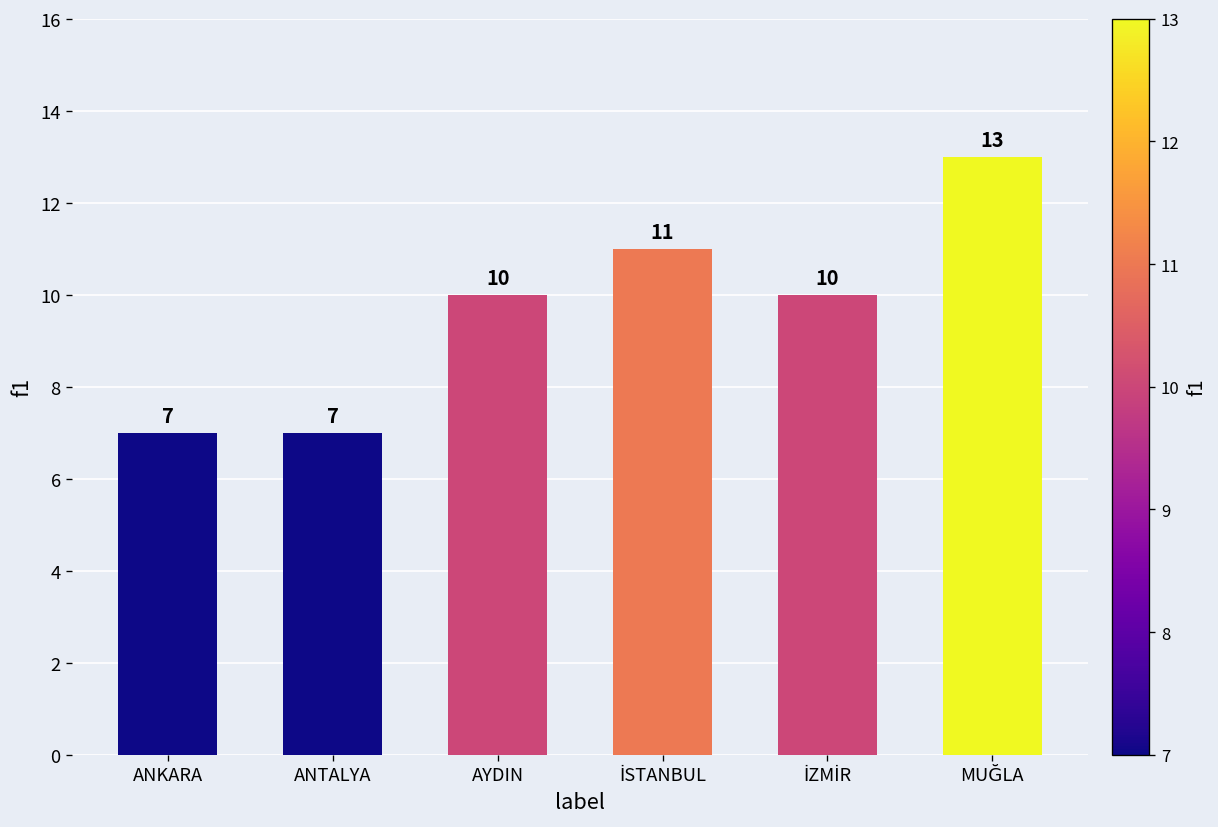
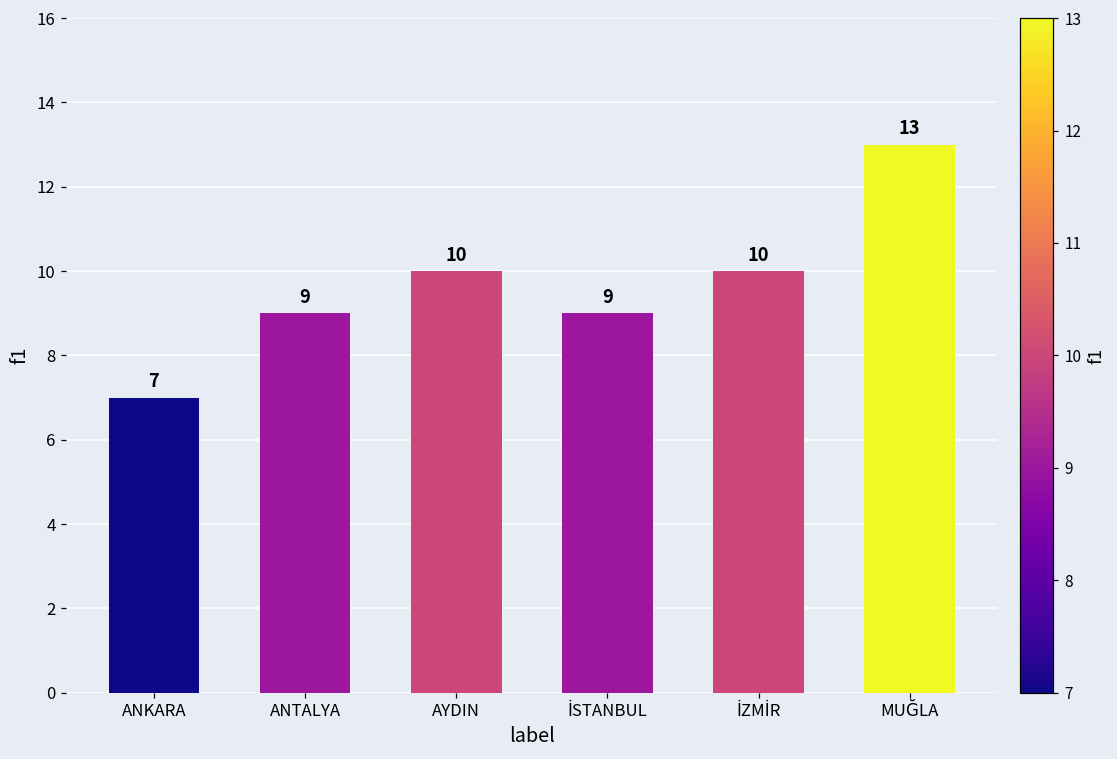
  {
    "ANKARA": 7,
-   "ANTALYA": 7,
+   "ANTALYA": 9,
    "AYDIN": 10,
-   "İSTANBUL": 11,
+   "İSTANBUL": 9,
    "İZMİR": 10,
    "MUĞLA": 13
  }
